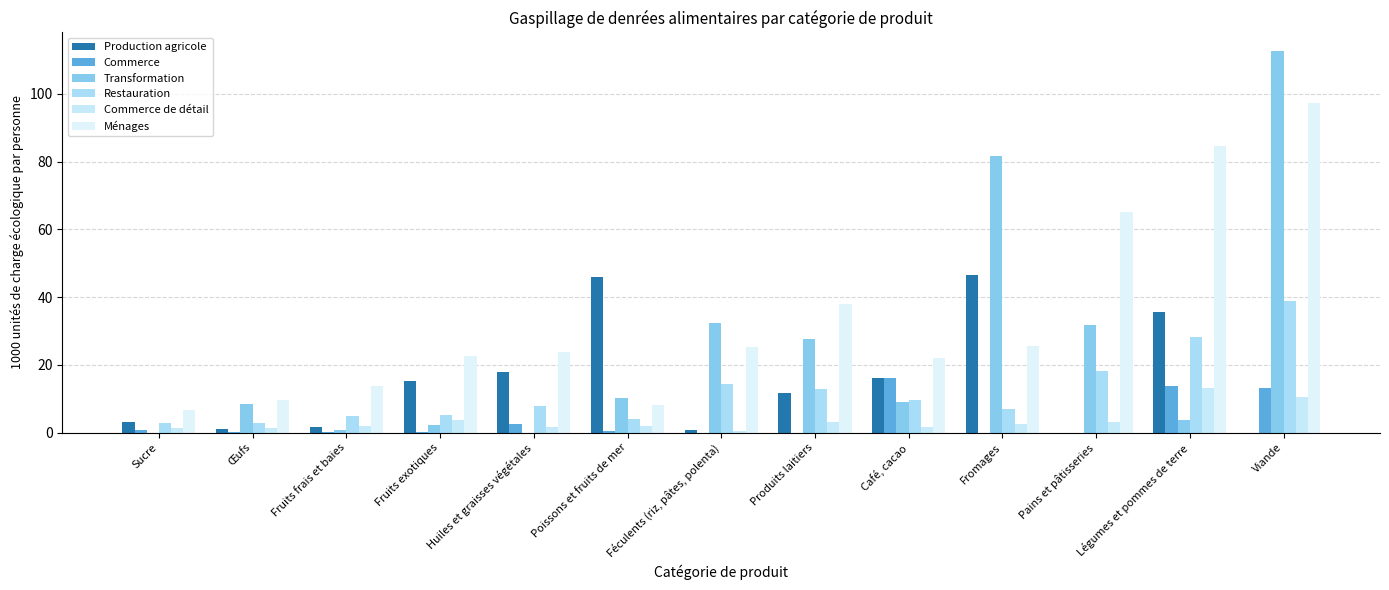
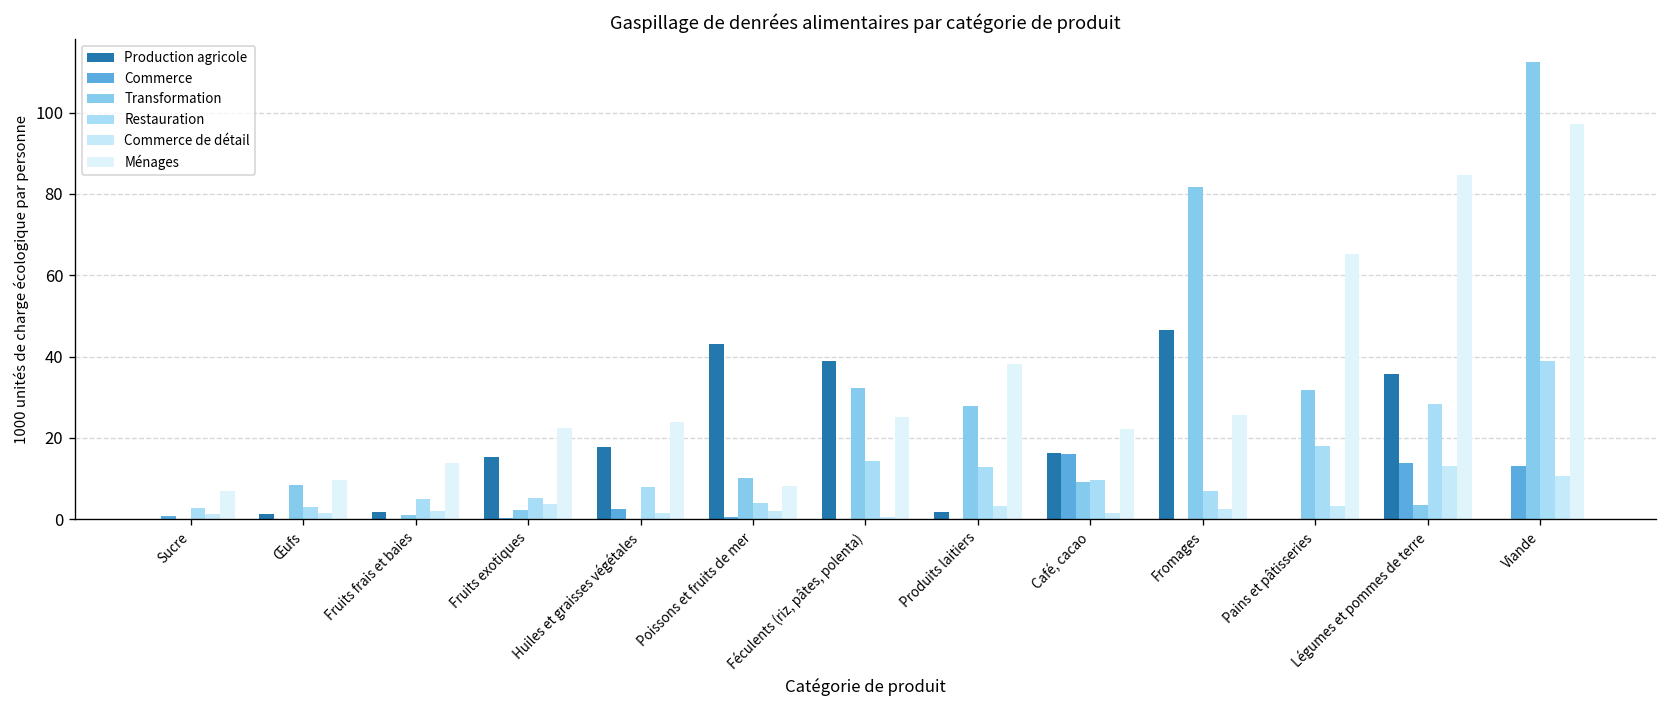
  {
    "Production agricole": {
-     "Sucre": 3,
+     "Sucre": 0,
      "Œufs": 1,
      "Fruits frais et baies": 2,
      "Fruits exotiques": 15,
      "Huiles et graisses végétales": 18,
-     "Poissons et fruits de mer": 46,
-     "Féculents (riz, pâtes, polenta)": 1,
-     "Produits laitiers": 12,
+     "Poissons et fruits de mer": 43,
+     "Féculents (riz, pâtes, polenta)": 39,
+     "Produits laitiers": 2,
      "Café, cacao": 16,
      "Fromages": 46,
      "Pains et pâtisseries": 0,
      "Légumes et pommes de terre": 36,
      "Viande": 0
    }
  }
